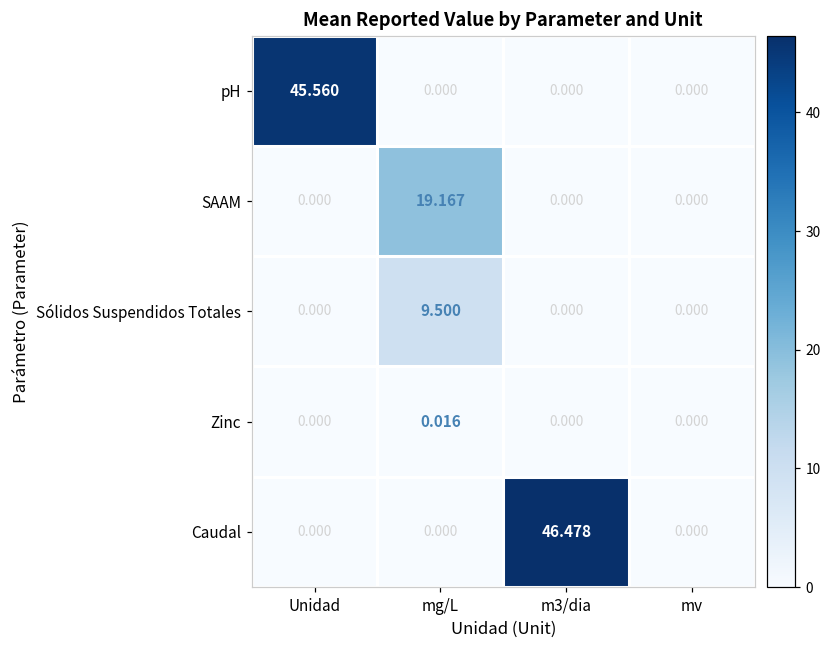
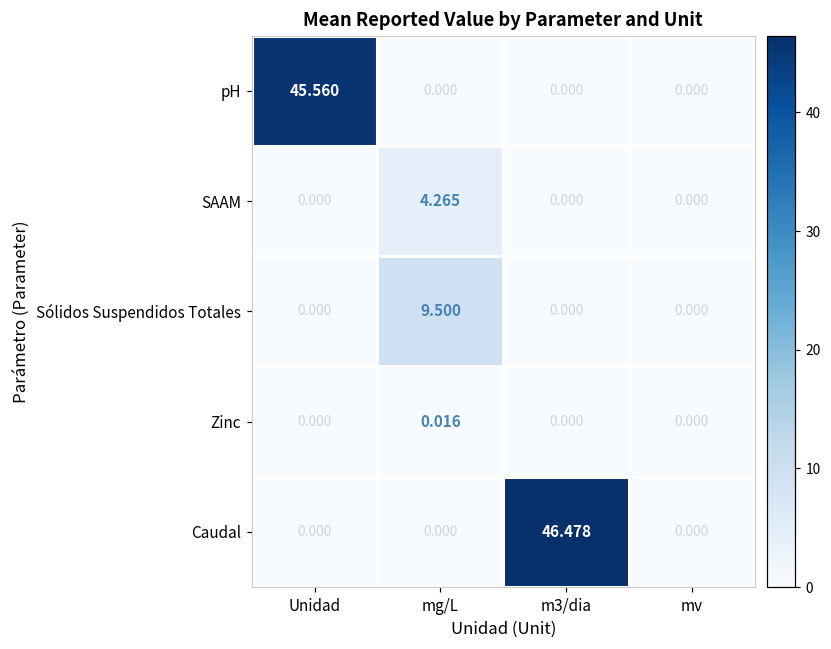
  {
    "pH": {
      "Unidad": 45.560
    },
    "SAAM": {
-     "mg/L": 19.167
+     "mg/L": 4.265
    },
    "Sólidos Suspendidos Totales": {
      "mg/L": 9.500
    },
    "Zinc": {
      "mg/L": 0.016
    },
    "Caudal": {
      "m3/dia": 46.478
    }
  }
